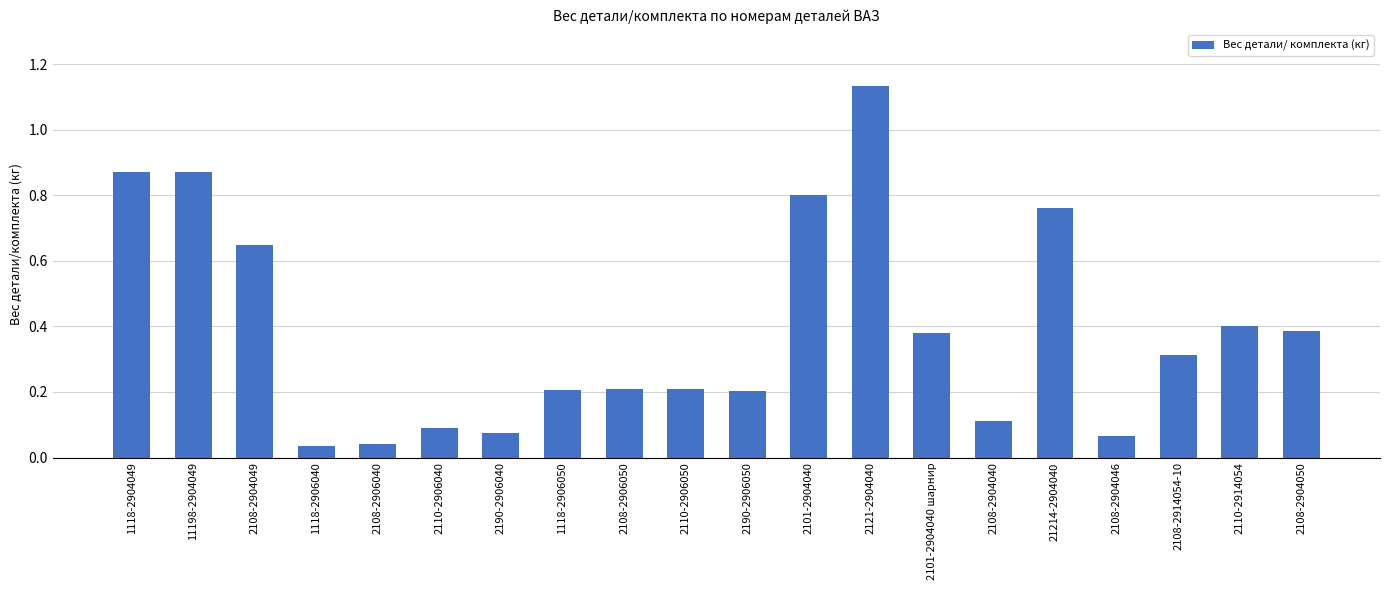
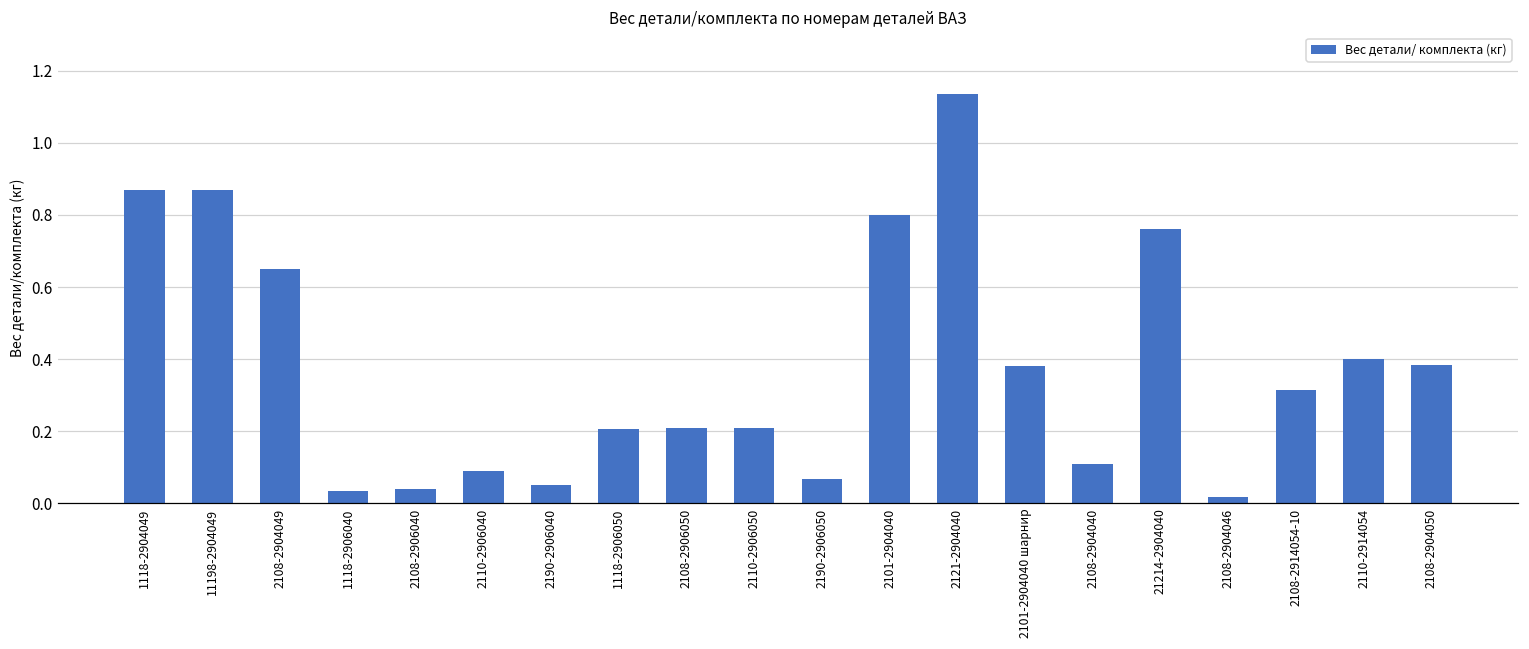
  {
    "1118-2904049": 0.87,
    "11198-2904049": 0.87,
    "2108-2904049": 0.65,
    "1118-2906040": 0.04,
    "2108-2906040": 0.04,
    "2110-2906040": 0.09,
-   "2190-2906040": 0.08,
+   "2190-2906040": 0.05,
    "1118-2906050": 0.21,
    "2108-2906050": 0.21,
    "2110-2906050": 0.21,
-   "2190-2906050": 0.20,
+   "2190-2906050": 0.07,
    "2101-2904040": 0.80,
    "2121-2904040": 1.14,
    "2101-2904040 шарнир": 0.38,
    "2108-2904040": 0.11,
    "21214-2904040": 0.76,
-   "2108-2904046": 0.07,
+   "2108-2904046": 0.02,
    "2108-2914054-10": 0.31,
    "2110-2914054": 0.40,
    "2108-2904050": 0.39
  }
